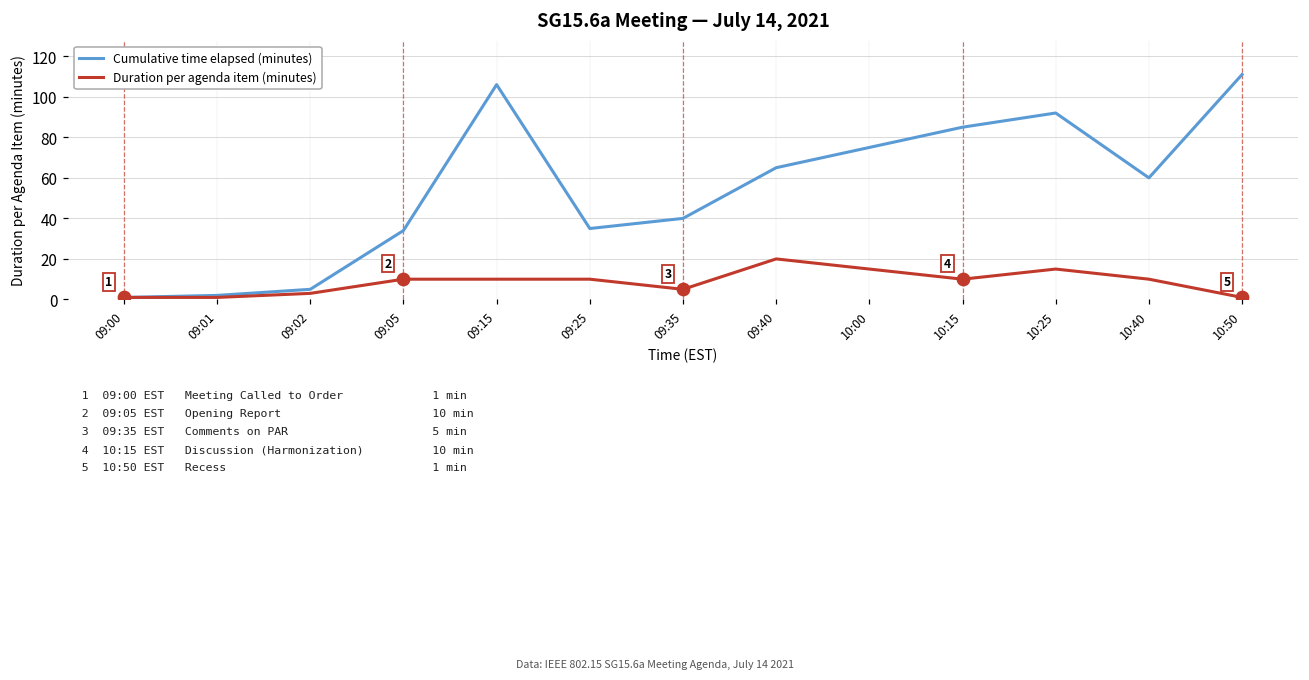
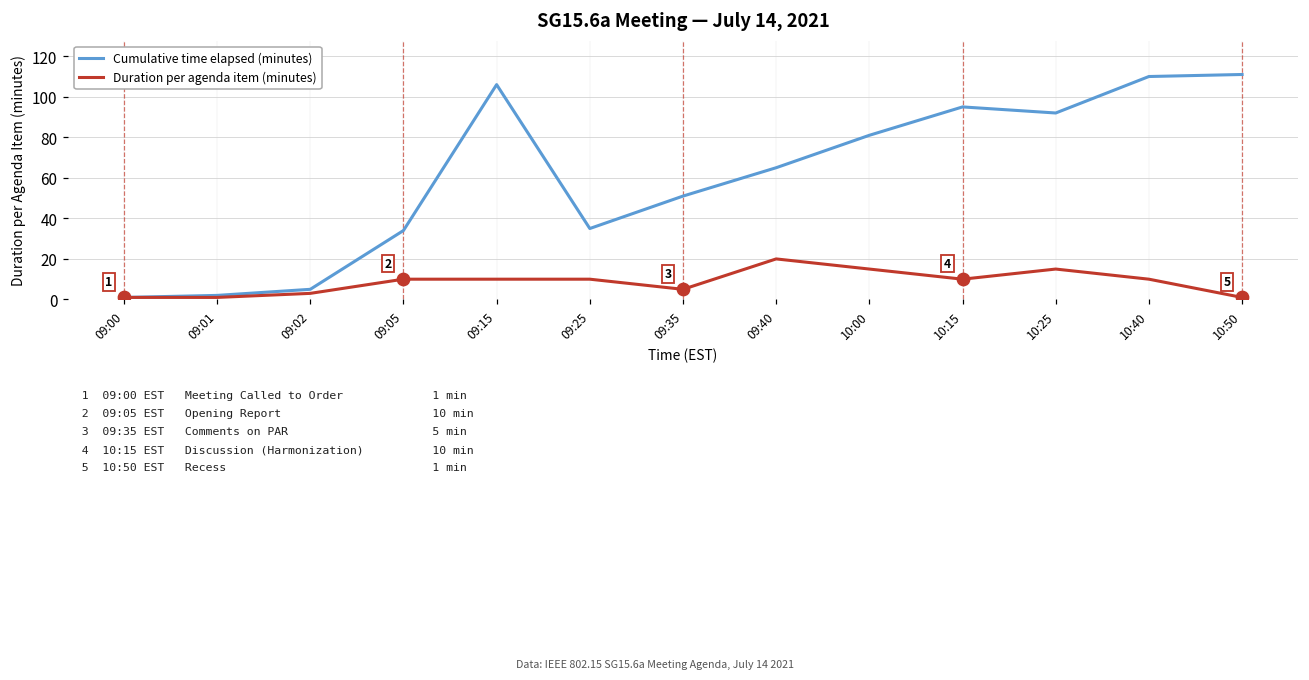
  {
    "Cumulative time elapsed (minutes)": {
      "09:02": 5,
      "09:05": 34,
      "09:15": 106,
      "09:25": 35,
-     "09:35": 40,
+     "09:35": 51,
      "09:40": 65,
-     "10:00": 75,
-     "10:15": 85,
+     "10:00": 81,
+     "10:15": 95,
      "10:25": 92,
-     "10:40": 60,
+     "10:40": 110,
      "10:50": 111
    }
  }
